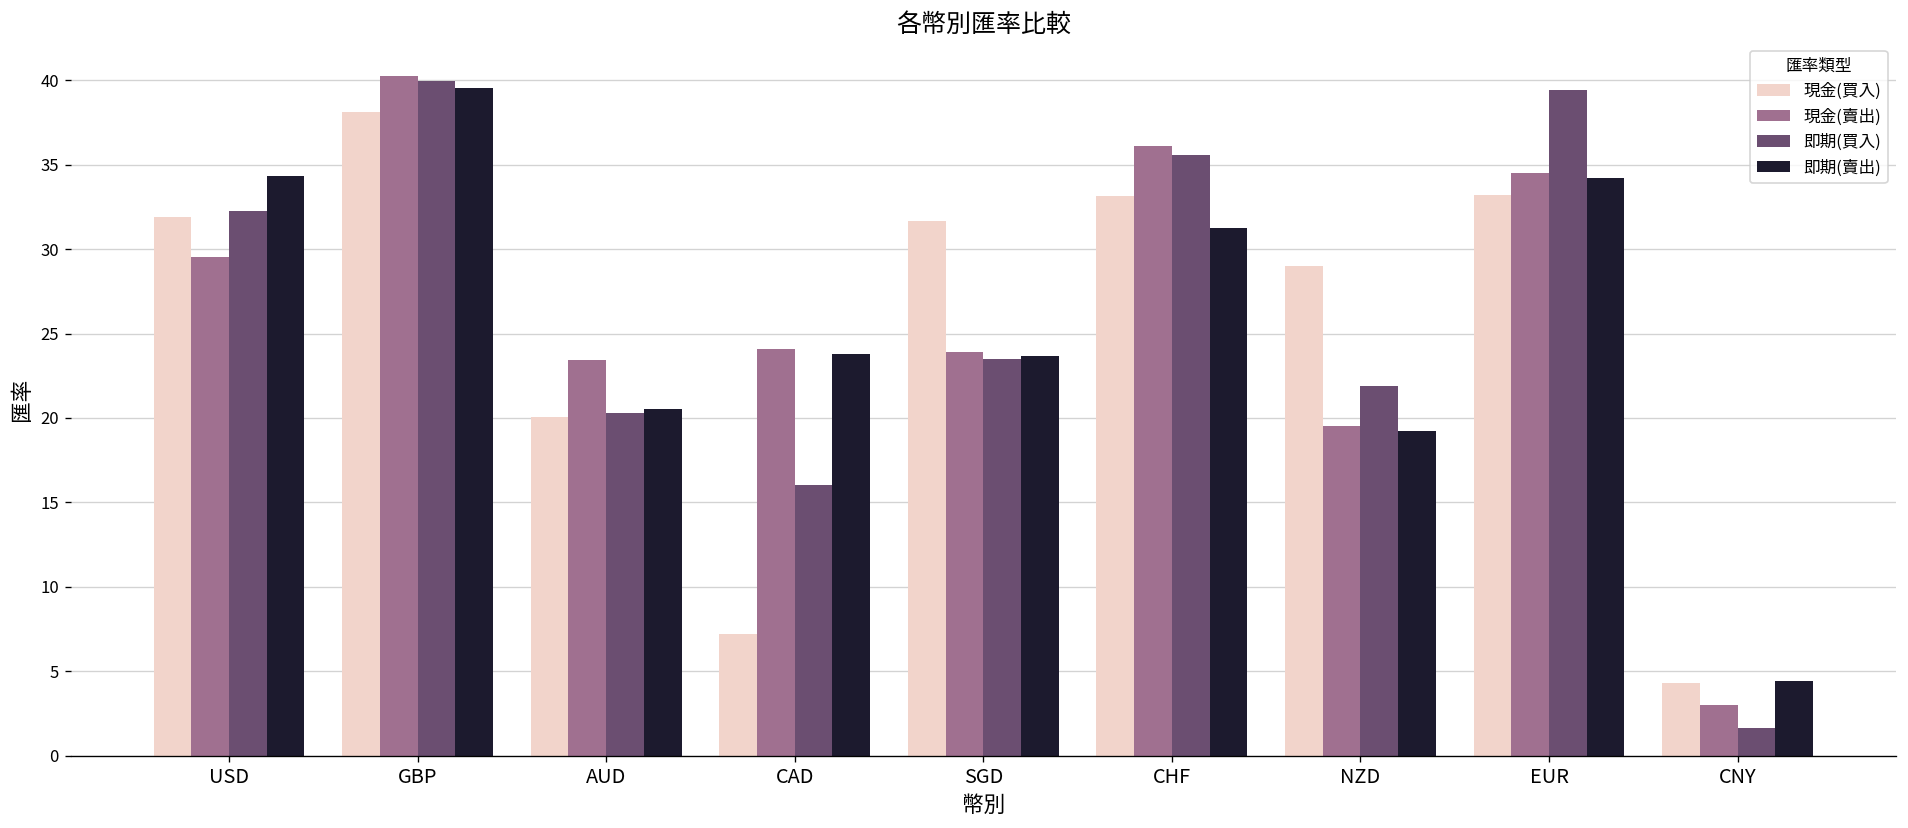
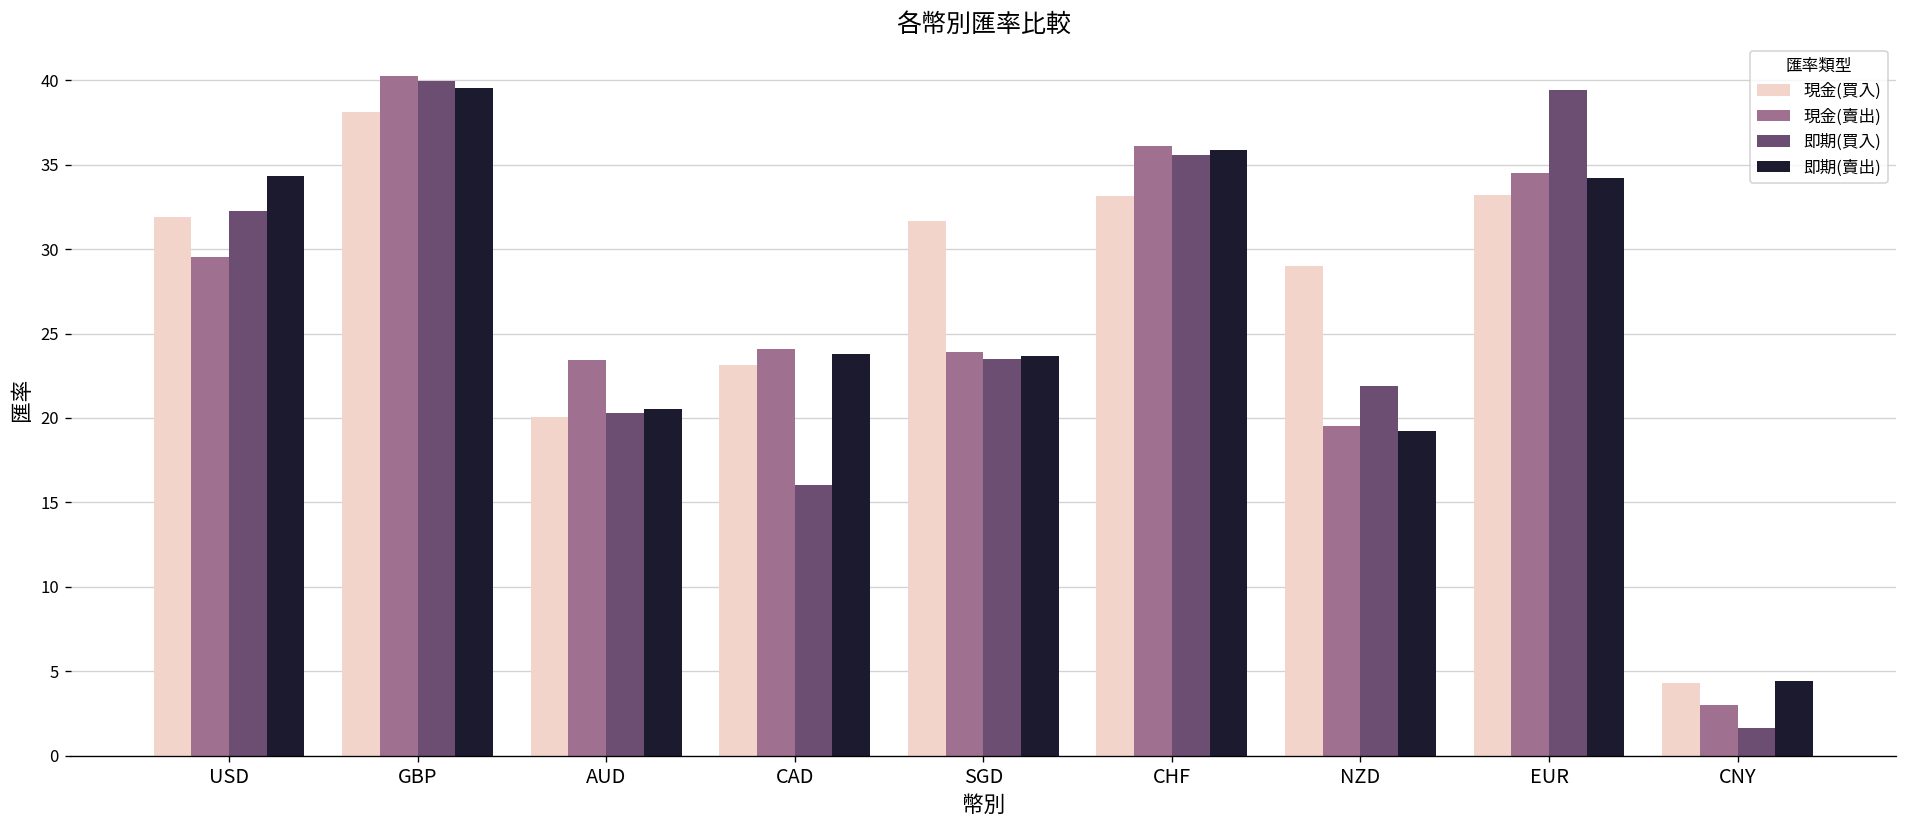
  {
    "現金(買入)": {
      "USD": 31.9,
      "GBP": 38.1,
      "AUD": 20.0,
-     "CAD": 7.2,
+     "CAD": 23.2,
      "SGD": 31.7,
      "CHF": 33.1,
      "NZD": 29.0,
      "EUR": 33.2,
      "CNY": 4.3
    },
    "現金(賣出)": {
      "USD": 29.5,
      "GBP": 40.2,
      "AUD": 23.4,
      "CAD": 24.1,
      "SGD": 23.9,
      "CHF": 36.1,
      "NZD": 19.5,
      "EUR": 34.5,
      "CNY": 3.0
    },
    "即期(買入)": {
      "USD": 32.2,
      "GBP": 40.0,
      "AUD": 20.3,
      "CAD": 16.0,
      "SGD": 23.5,
      "CHF": 35.6,
      "NZD": 21.9,
      "EUR": 39.4,
      "CNY": 1.7
    },
    "即期(賣出)": {
      "USD": 34.4,
      "GBP": 39.5,
      "AUD": 20.5,
      "CAD": 23.8,
      "SGD": 23.7,
-     "CHF": 31.3,
+     "CHF": 35.9,
      "NZD": 19.2,
      "EUR": 34.2,
      "CNY": 4.4
    }
  }
